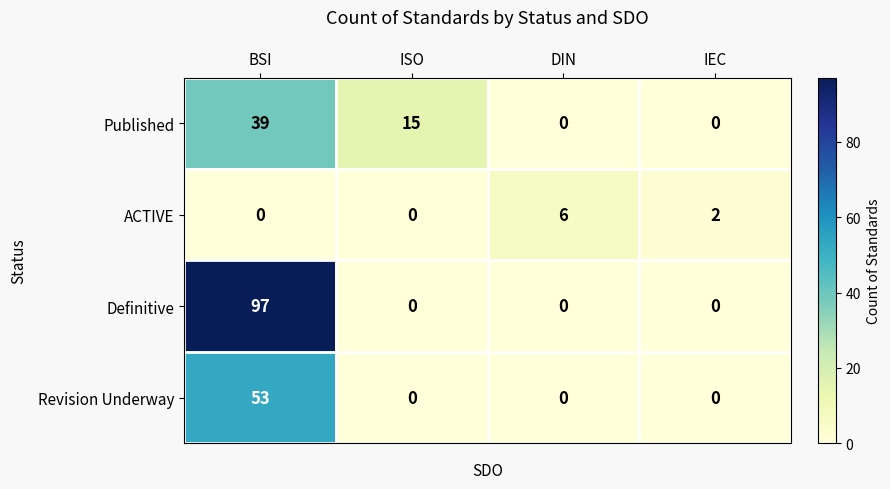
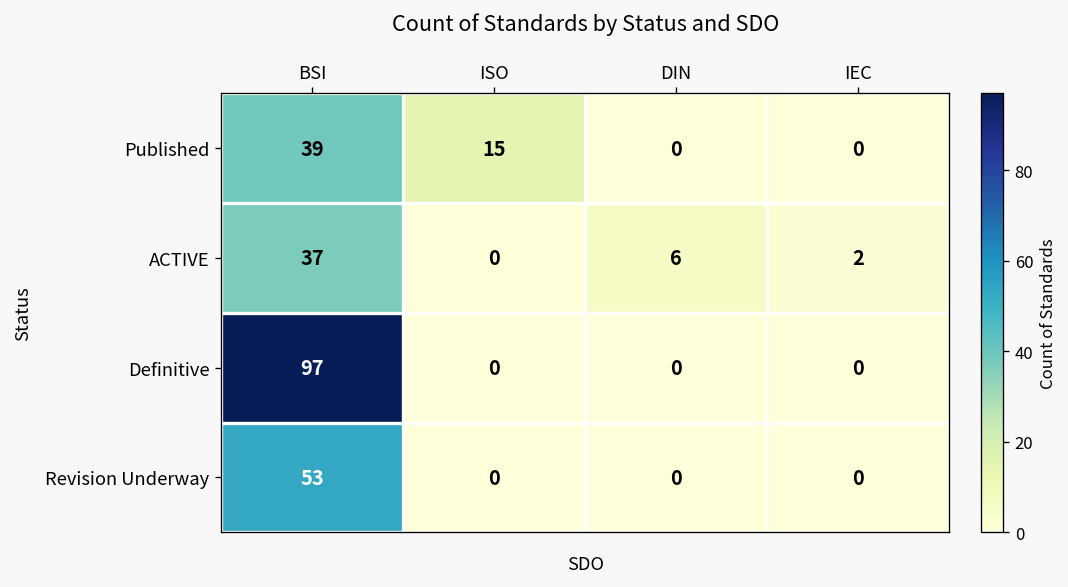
  {
    "Published": {
      "BSI": 39,
      "ISO": 15,
      "DIN": 0,
      "IEC": 0
    },
    "ACTIVE": {
-     "BSI": 0,
+     "BSI": 37,
      "ISO": 0,
      "DIN": 6,
      "IEC": 2
    },
    "Definitive": {
      "BSI": 97,
      "ISO": 0,
      "DIN": 0,
      "IEC": 0
    },
    "Revision Underway": {
      "BSI": 53,
      "ISO": 0,
      "DIN": 0,
      "IEC": 0
    }
  }
